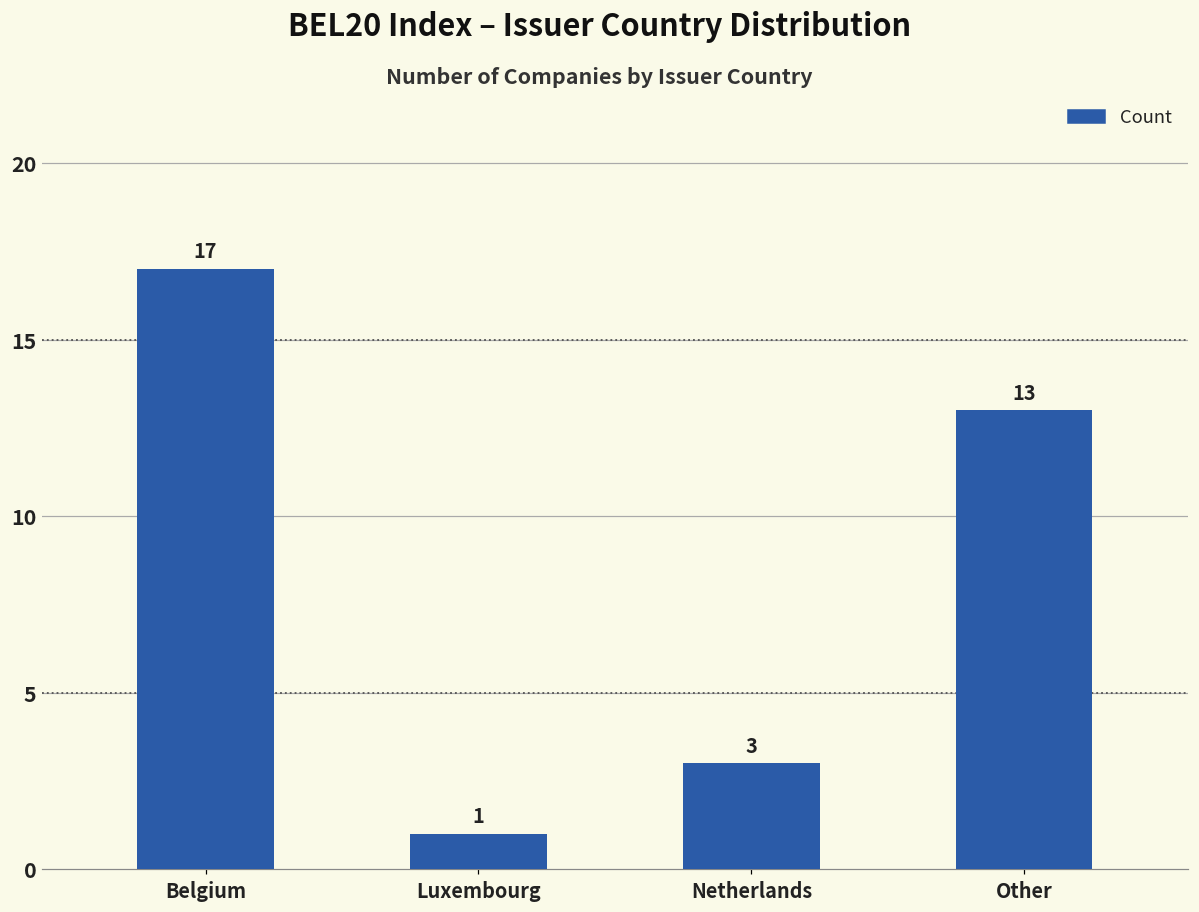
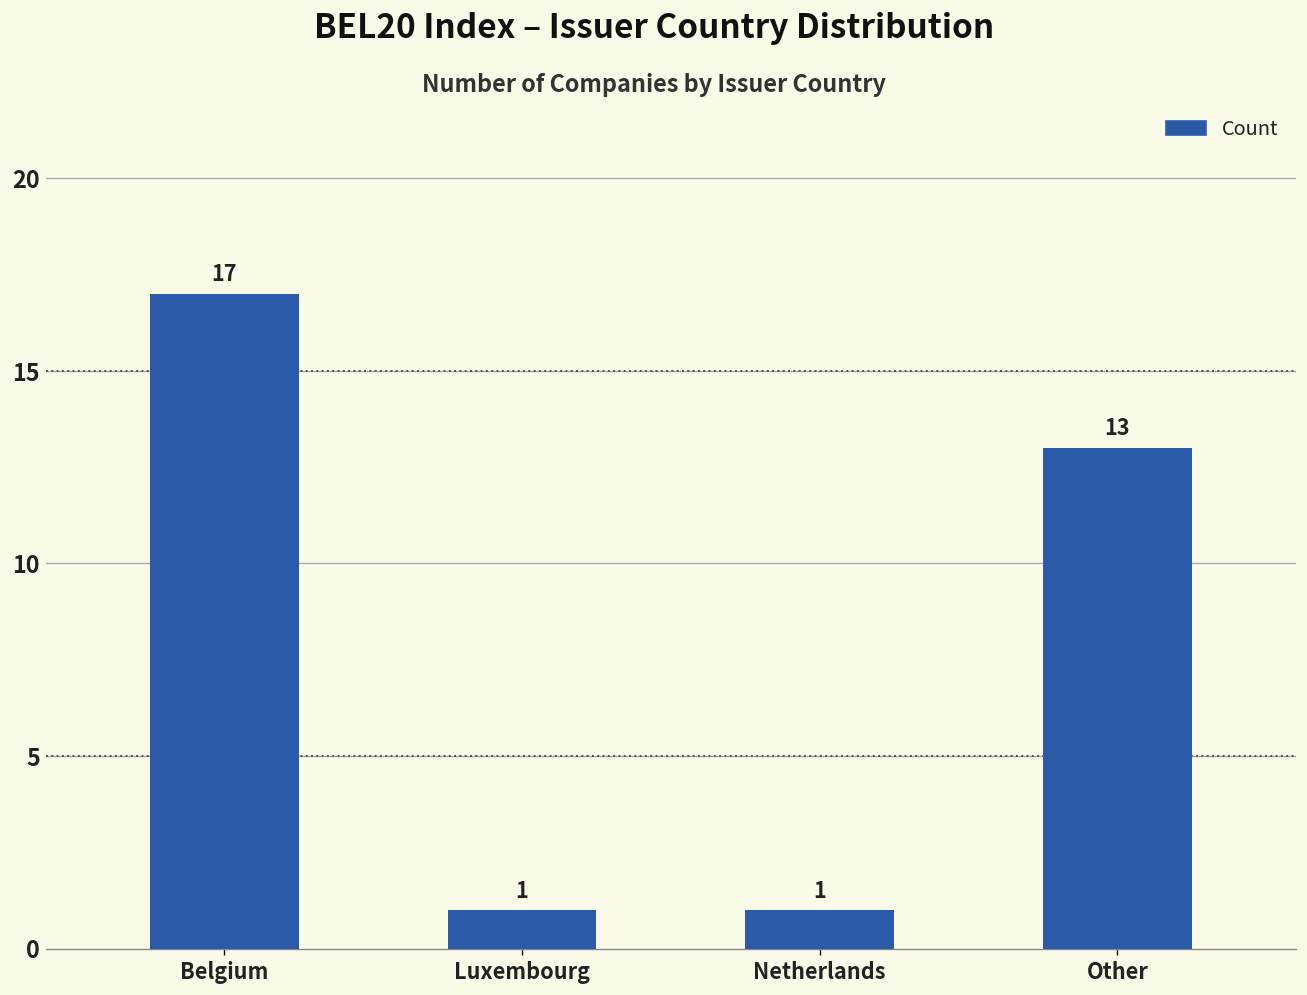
  {
    "Belgium": 17,
    "Luxembourg": 1,
-   "Netherlands": 3,
+   "Netherlands": 1,
    "Other": 13
  }
